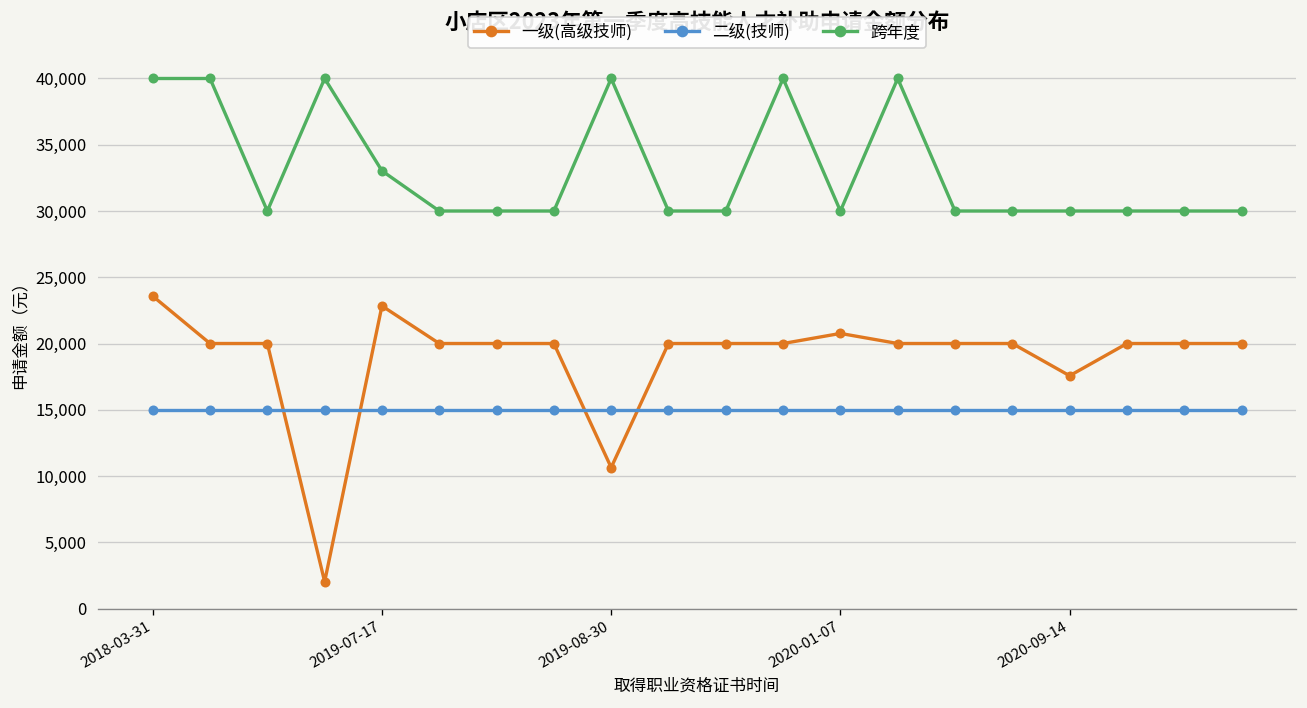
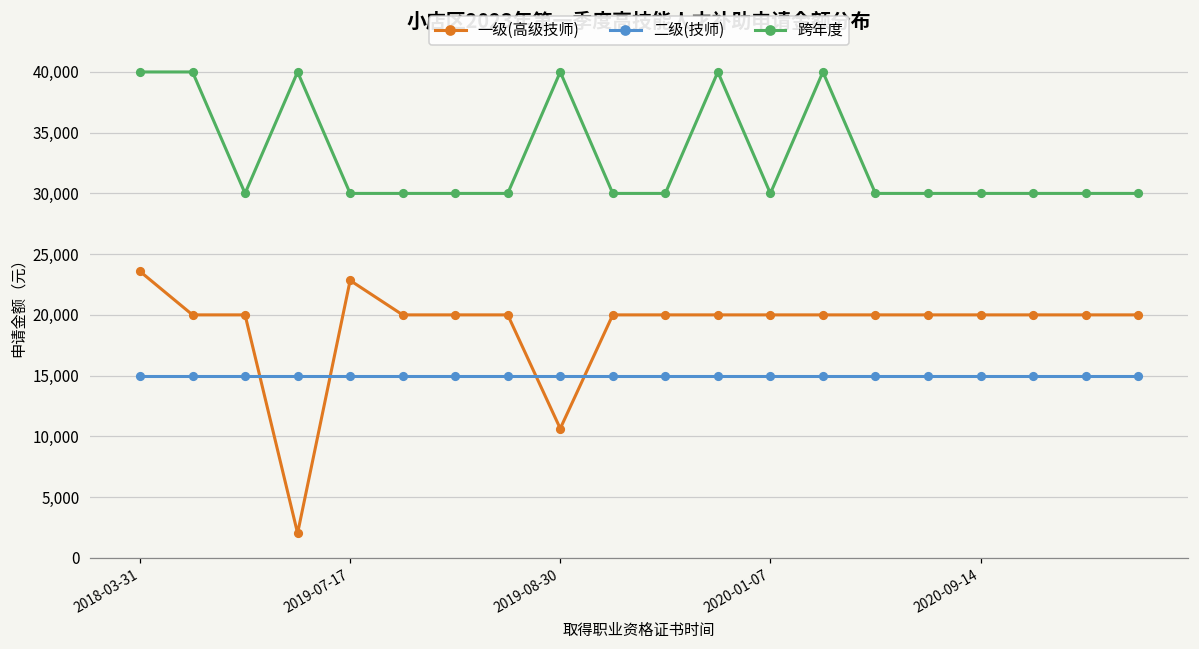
  {
    "一级(高级技师)": {
      "2018-03-31": "23,600",
      "2019-07-17": "22,800",
      "2019-08-30": "10,600",
-     "2020-01-07": "20,800",
-     "2020-09-14": "17,600"
+     "2020-01-07": "20,000",
+     "2020-09-14": "20,000"
    },
    "二级(技师)": {
      "2018-03-31": "15,000",
      "2019-07-17": "15,000",
      "2019-08-30": "15,000",
      "2020-01-07": "15,000",
      "2020-09-14": "15,000"
    },
    "跨年度": {
      "2018-03-31": "40,000",
-     "2019-07-17": "33,000",
+     "2019-07-17": "30,000",
      "2019-08-30": "40,000",
      "2020-01-07": "30,000",
      "2020-09-14": "30,000"
    }
  }
